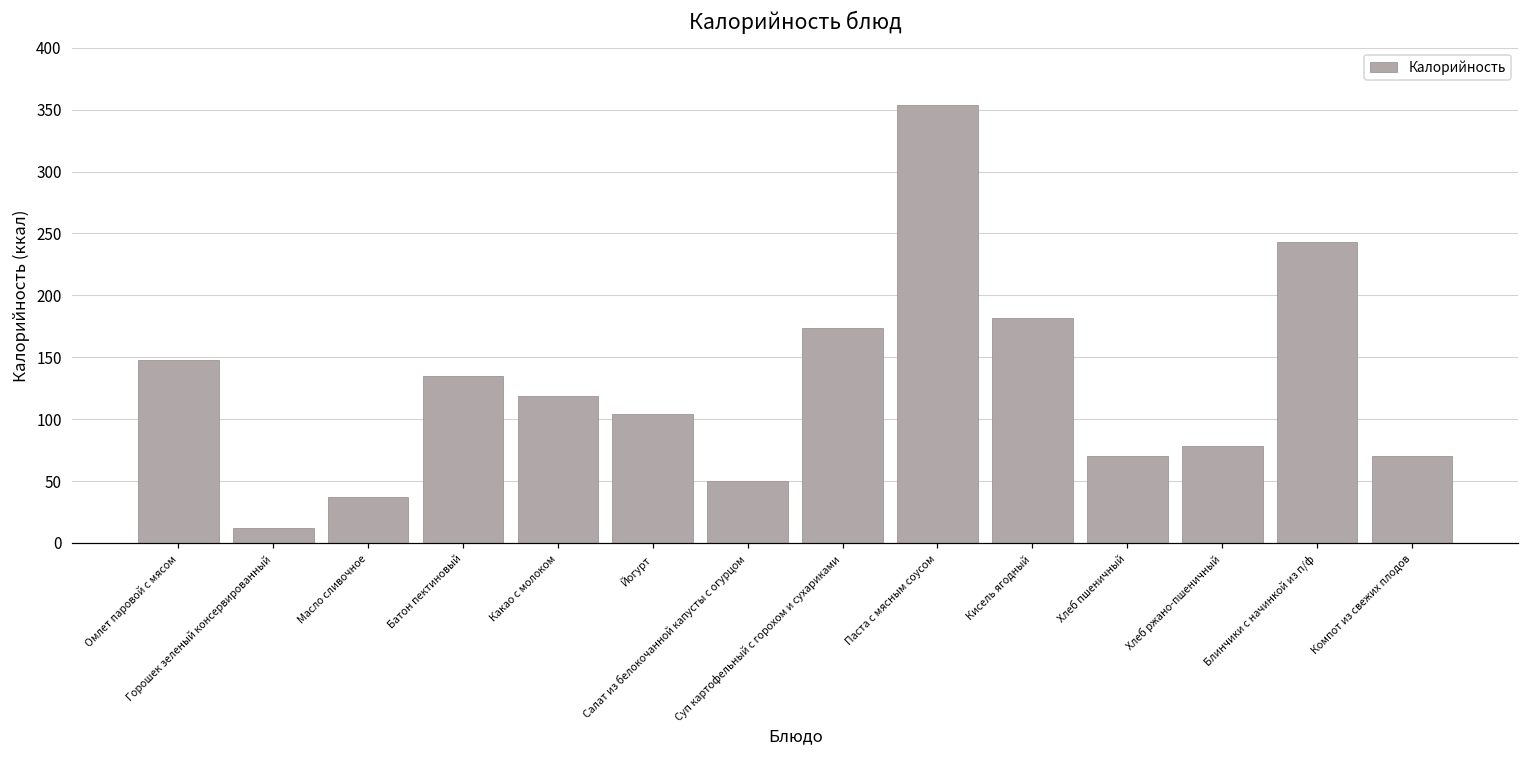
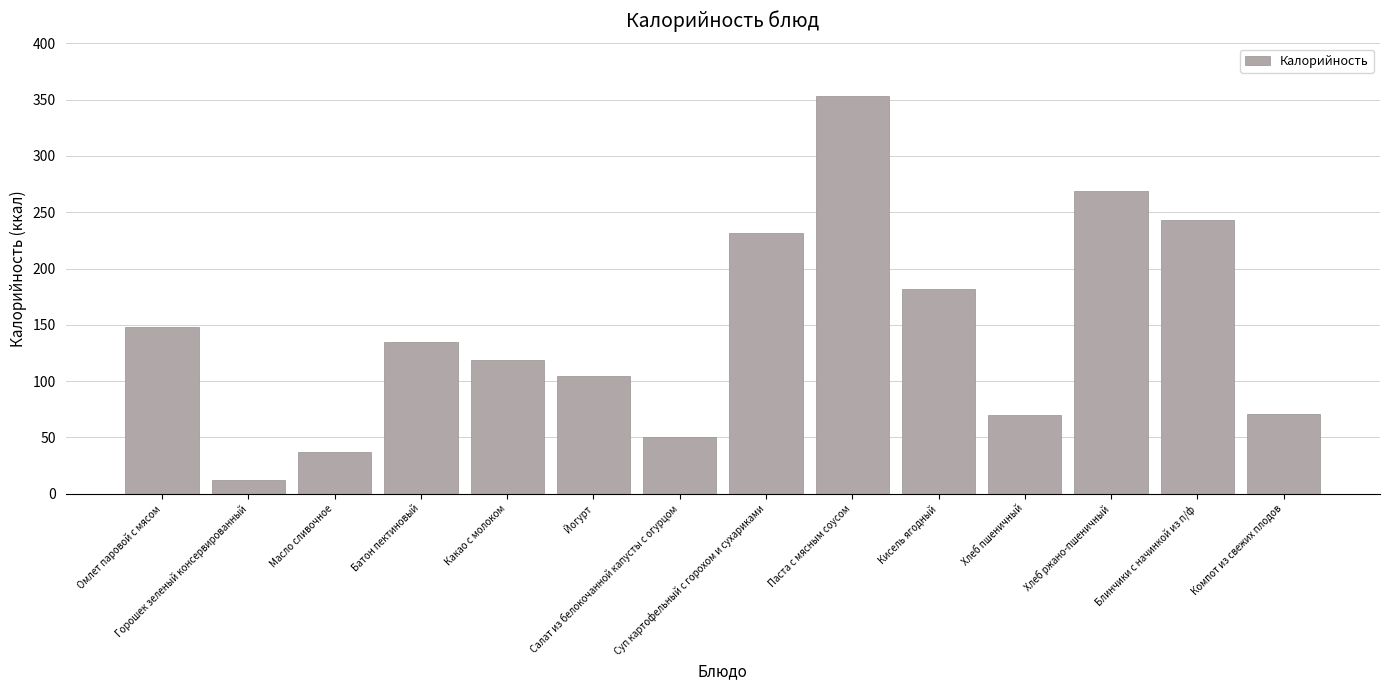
  {
    "Омлет паровой с мясом": 148,
    "Горошек зеленый консервированный": 12,
    "Масло сливочное": 37,
    "Батон пектиновый": 135,
    "Какао с молоком": 119,
    "Йогурт": 105,
    "Салат из белокочанной капусты с огурцом": 50,
-   "Суп картофельный с горохом и сухариками": 174,
+   "Суп картофельный с горохом и сухариками": 231,
    "Паста с мясным соусом": 354,
    "Кисель ягодный": 182,
    "Хлеб пшеничный": 70,
-   "Хлеб ржано-пшеничный": 78,
+   "Хлеб ржано-пшеничный": 269,
    "Блинчики с начинкой из п/ф": 243,
    "Компот из свежих плодов": 70
  }
